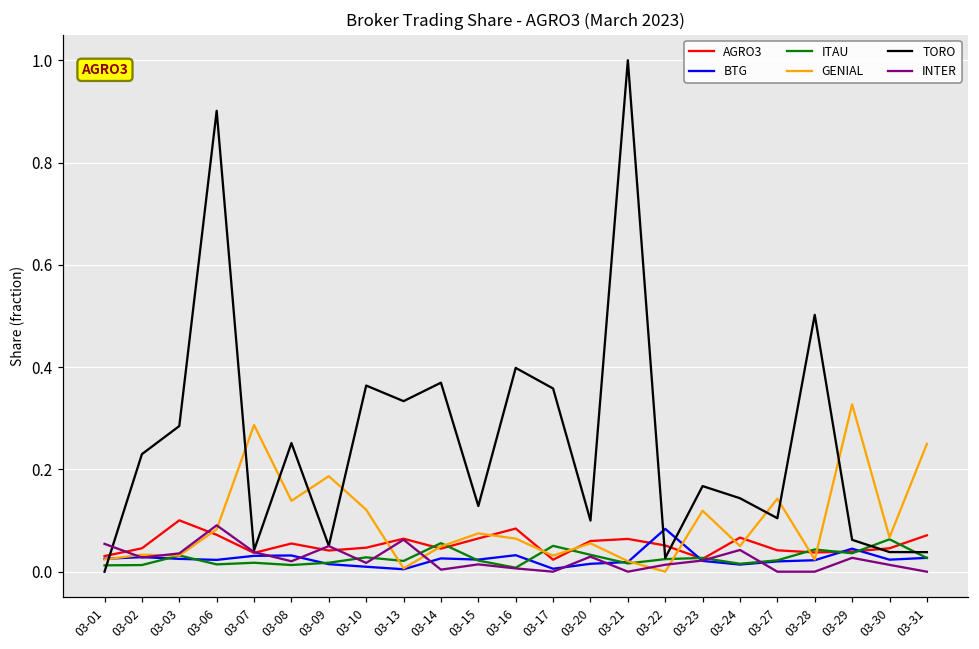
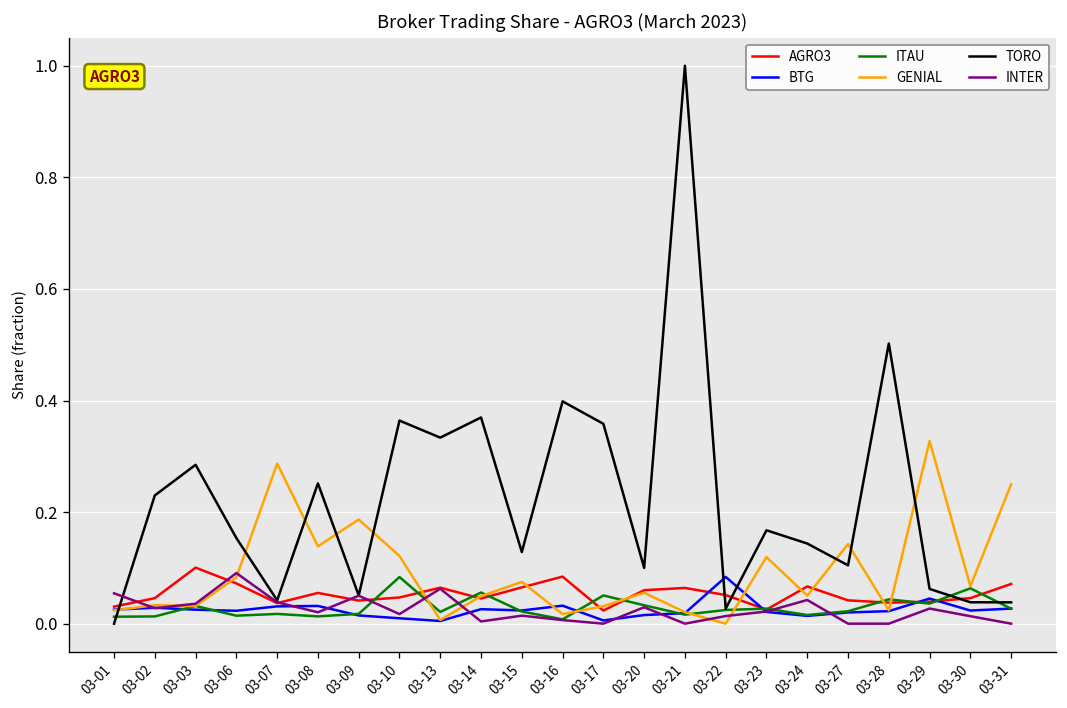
  {
    "AGRO3": {
      "03-02": 0.05,
      "03-03": 0.10,
      "03-06": 0.07,
      "03-08": 0.06,
      "03-09": 0.04,
      "03-10": 0.05,
      "03-15": 0.07,
      "03-16": 0.08,
      "03-17": 0.02,
      "03-21": 0.06,
      "03-22": 0.05,
      "03-24": 0.07,
      "03-27": 0.04,
      "03-28": 0.04,
      "03-30": 0.05,
      "03-31": 0.07
    },
    "BTG": {
      "03-03": 0.03,
      "03-06": 0.02,
      "03-07": 0.03,
      "03-08": 0.03,
      "03-10": 0.01,
      "03-14": 0.03,
      "03-16": 0.03,
      "03-17": 0.01,
      "03-20": 0.02,
      "03-22": 0.08,
      "03-29": 0.05,
      "03-30": 0.02
    },
    "ITAU": {
      "03-01": 0.01,
      "03-02": 0.01,
      "03-06": 0.01,
      "03-07": 0.02,
      "03-08": 0.01,
-     "03-10": 0.03,
+     "03-10": 0.08,
      "03-13": 0.02,
      "03-14": 0.06,
      "03-17": 0.05,
      "03-28": 0.04
    },
    "GENIAL": {
      "03-06": 0.08,
      "03-07": 0.29,
      "03-08": 0.14,
      "03-09": 0.19,
      "03-10": 0.12,
      "03-15": 0.07,
-     "03-16": 0.06,
+     "03-16": 0.02,
      "03-17": 0.03,
      "03-22": 0.00,
      "03-23": 0.12,
      "03-24": 0.05,
      "03-27": 0.14,
      "03-29": 0.33,
      "03-31": 0.25
    },
    "TORO": {
      "03-01": 0.00,
      "03-02": 0.23,
      "03-03": 0.28,
-     "03-06": 0.90,
+     "03-06": 0.15,
      "03-08": 0.25,
      "03-10": 0.36,
      "03-13": 0.33,
      "03-14": 0.37,
      "03-15": 0.13,
      "03-16": 0.40,
      "03-17": 0.36,
      "03-20": 0.10,
      "03-21": 1.00,
      "03-23": 0.17,
      "03-24": 0.14,
      "03-27": 0.10,
      "03-28": 0.50,
      "03-29": 0.06,
      "03-30": 0.04,
      "03-31": 0.04
    },
    "INTER": {
      "03-01": 0.05,
      "03-06": 0.09,
      "03-08": 0.02,
      "03-10": 0.02,
      "03-14": 0.00,
      "03-15": 0.01,
      "03-17": 0.00,
      "03-21": 0.00,
      "03-22": 0.01,
      "03-24": 0.04,
      "03-27": 0.00,
      "03-28": 0.00,
      "03-29": 0.03,
      "03-30": 0.01,
      "03-31": 0.00
    }
  }
